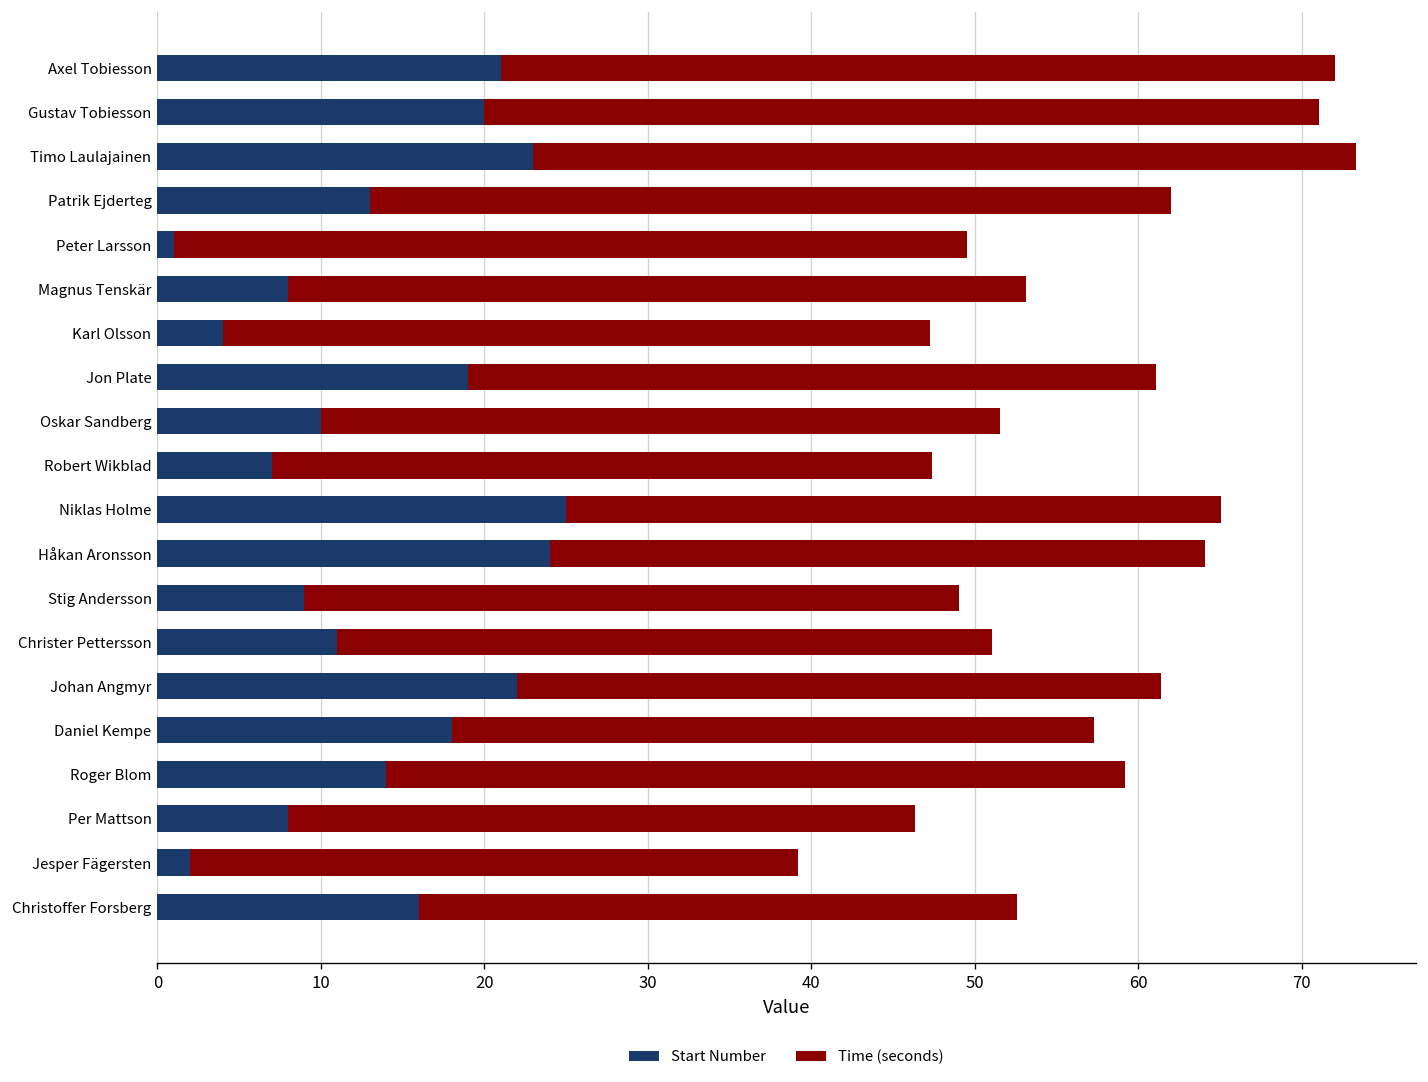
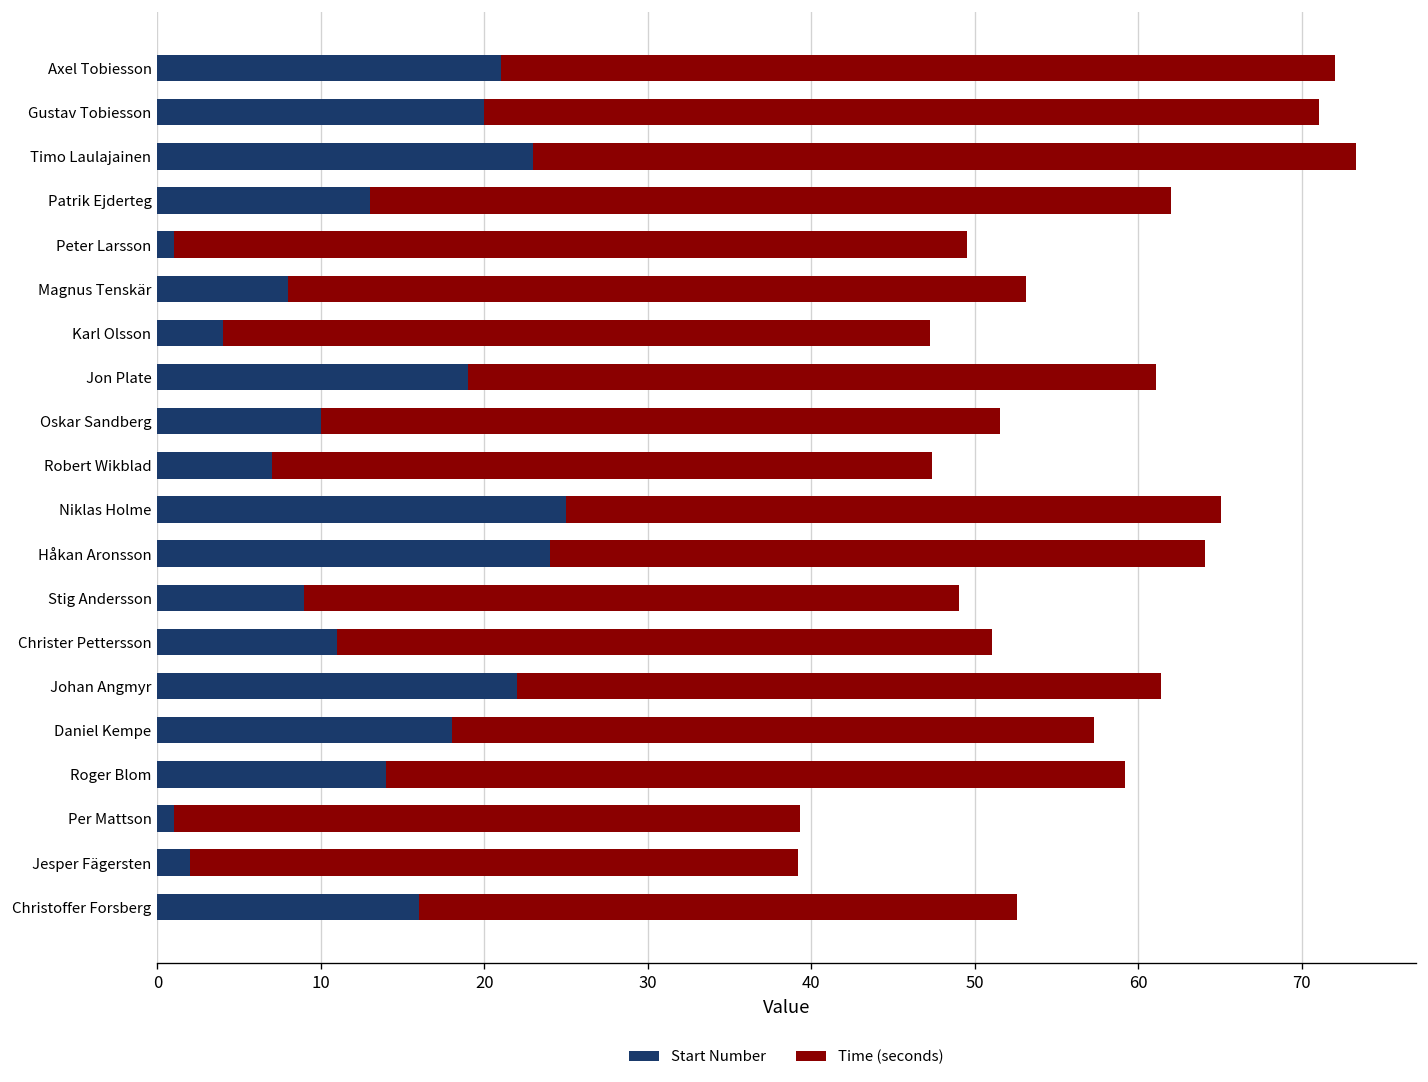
  {
    "Start Number": {
      "Axel Tobiesson": 21,
      "Gustav Tobiesson": 20,
      "Timo Laulajainen": 23,
      "Patrik Ejderteg": 13,
      "Peter Larsson": 1,
      "Magnus Tenskär": 8,
      "Karl Olsson": 4,
      "Jon Plate": 19,
      "Oskar Sandberg": 10,
      "Robert Wikblad": 7,
      "Niklas Holme": 25,
      "Håkan Aronsson": 24,
      "Stig Andersson": 9,
      "Christer Pettersson": 11,
      "Johan Angmyr": 22,
      "Daniel Kempe": 18,
      "Roger Blom": 14,
-     "Per Mattson": 8,
+     "Per Mattson": 1,
      "Jesper Fägersten": 2,
      "Christoffer Forsberg": 16
    },
    "Time (seconds)": {
      "Axel Tobiesson": 51,
      "Gustav Tobiesson": 51,
      "Timo Laulajainen": 50.3,
      "Patrik Ejderteg": 49,
      "Peter Larsson": 48.6,
      "Magnus Tenskär": 45,
      "Karl Olsson": 43.3,
      "Jon Plate": 42,
      "Oskar Sandberg": 41.6,
      "Robert Wikblad": 40.4,
      "Niklas Holme": 40,
      "Håkan Aronsson": 40,
      "Stig Andersson": 40,
      "Christer Pettersson": 40,
      "Johan Angmyr": 39.4,
      "Daniel Kempe": 39.3,
      "Roger Blom": 45.2,
      "Per Mattson": 38.3,
      "Jesper Fägersten": 37.2,
      "Christoffer Forsberg": 36.6
    }
  }
